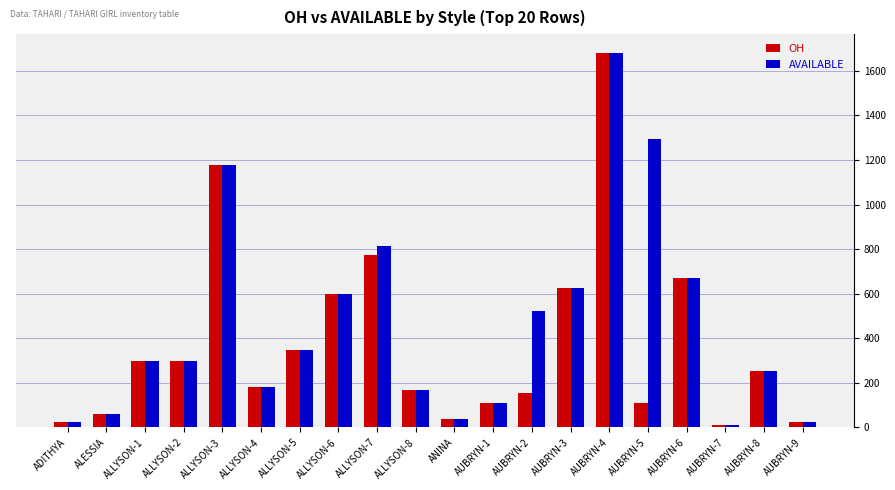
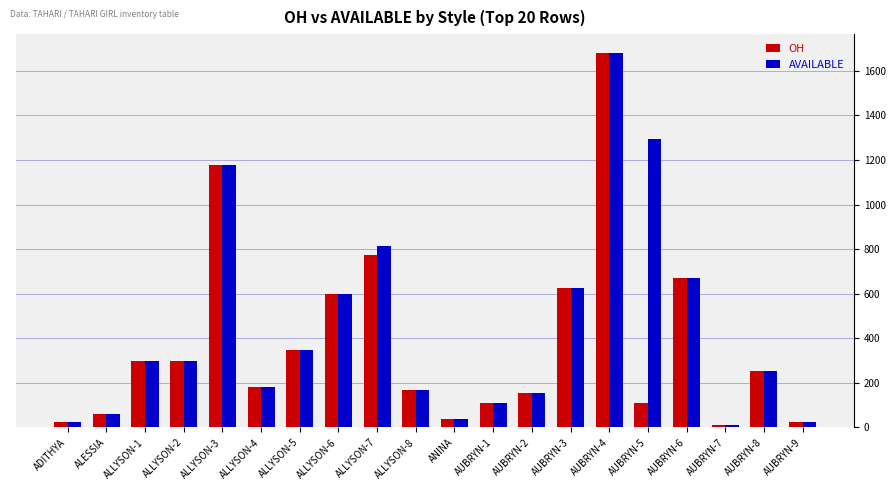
  {
    "OH": {
      "ADITHYA": 20,
      "ALESSIA": 60,
      "ALLYSON-1": 300,
      "ALLYSON-2": 300,
      "ALLYSON-3": 1180,
      "ALLYSON-4": 180,
      "ALLYSON-5": 350,
      "ALLYSON-6": 600,
      "ALLYSON-7": 770,
      "ALLYSON-8": 170,
      "ANINA": 40,
      "AUBRYN-1": 110,
      "AUBRYN-2": 160,
      "AUBRYN-3": 620,
      "AUBRYN-4": 1680,
      "AUBRYN-5": 110,
      "AUBRYN-6": 670,
      "AUBRYN-7": 10,
      "AUBRYN-8": 250,
      "AUBRYN-9": 20
    },
    "AVAILABLE": {
      "ADITHYA": 20,
      "ALESSIA": 60,
      "ALLYSON-1": 300,
      "ALLYSON-2": 300,
      "ALLYSON-3": 1180,
      "ALLYSON-4": 180,
      "ALLYSON-5": 350,
      "ALLYSON-6": 600,
      "ALLYSON-7": 820,
      "ALLYSON-8": 170,
      "ANINA": 40,
      "AUBRYN-1": 110,
-     "AUBRYN-2": 520,
+     "AUBRYN-2": 160,
      "AUBRYN-3": 620,
      "AUBRYN-4": 1680,
      "AUBRYN-5": 1290,
      "AUBRYN-6": 670,
      "AUBRYN-7": 10,
      "AUBRYN-8": 250,
      "AUBRYN-9": 20
    }
  }
